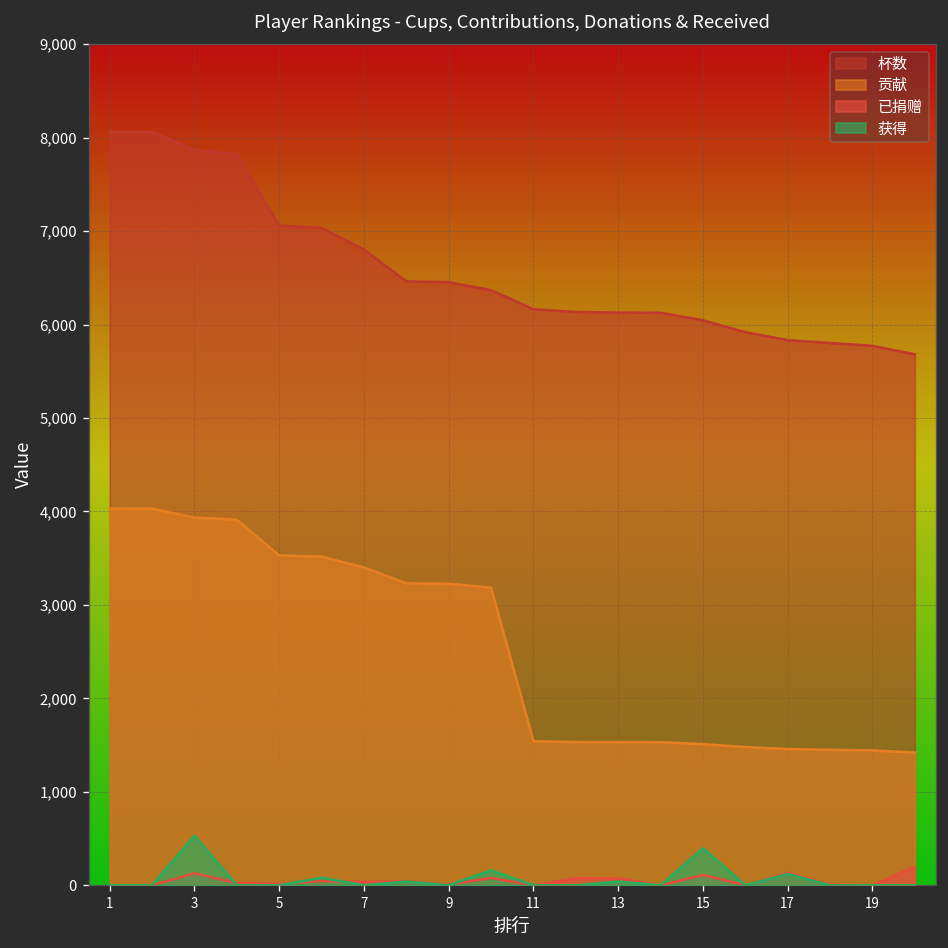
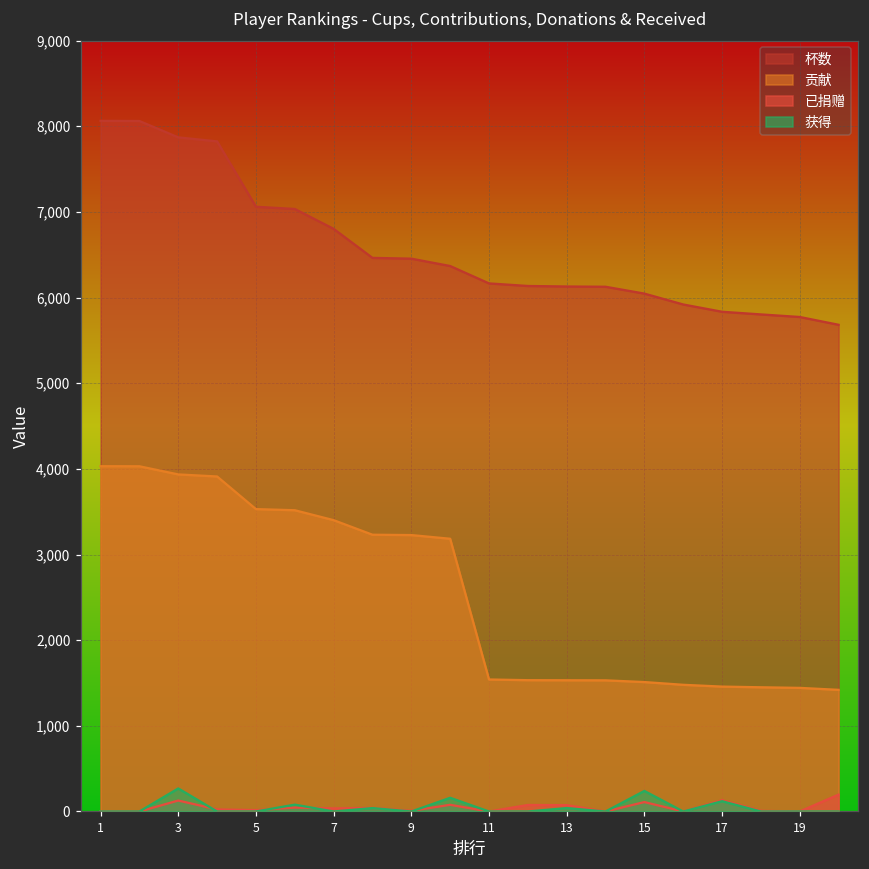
  {
    "获得": {
-     "3": 500,
+     "3": 300,
      "7": 0,
      "13": 0,
-     "15": 400
+     "15": 200
    }
  }
